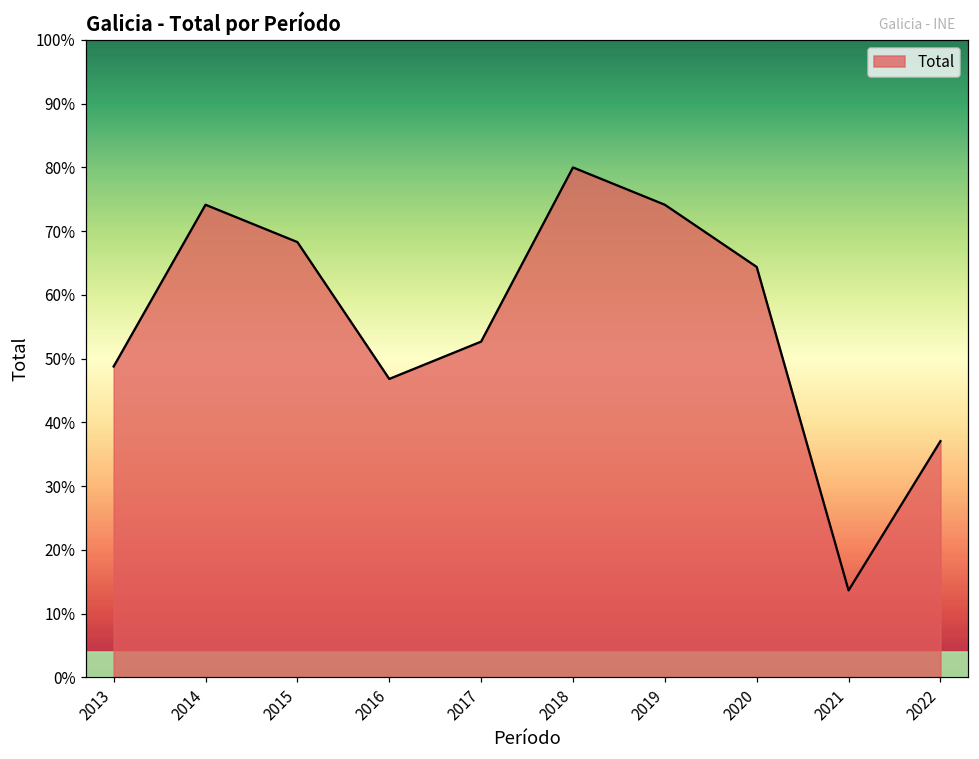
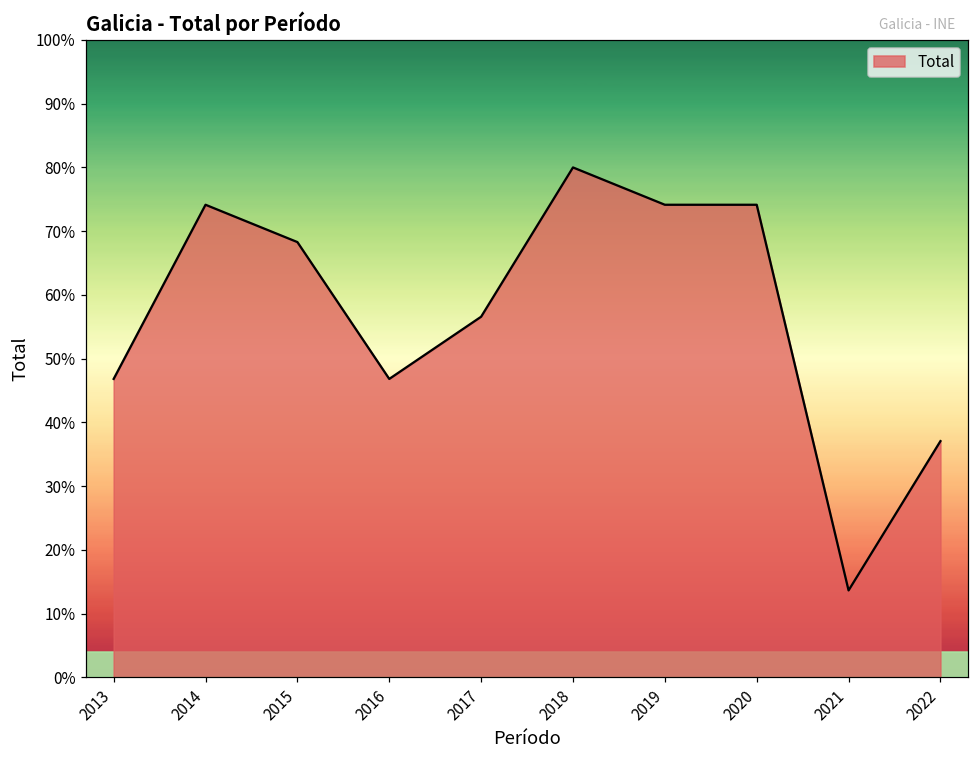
  {
-   "2013": "49%",
+   "2013": "47%",
    "2014": "74%",
    "2015": "68%",
    "2016": "47%",
-   "2017": "53%",
+   "2017": "57%",
    "2018": "80%",
    "2019": "74%",
-   "2020": "64%",
+   "2020": "74%",
    "2021": "14%",
    "2022": "37%"
  }
